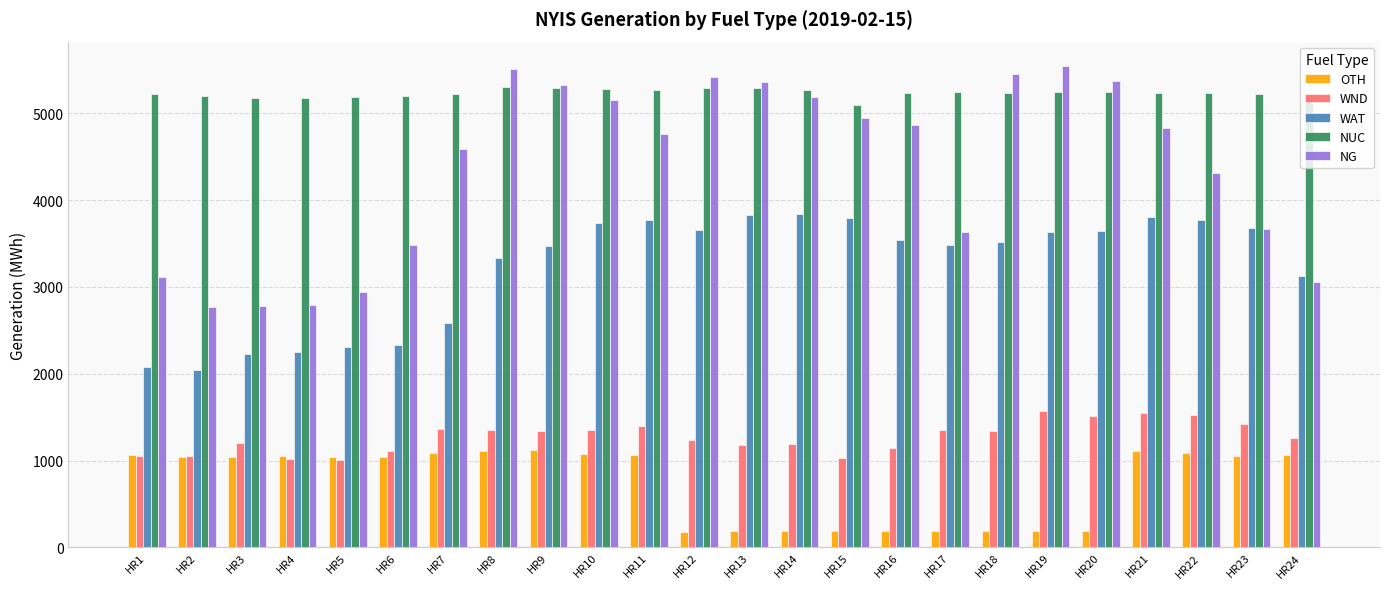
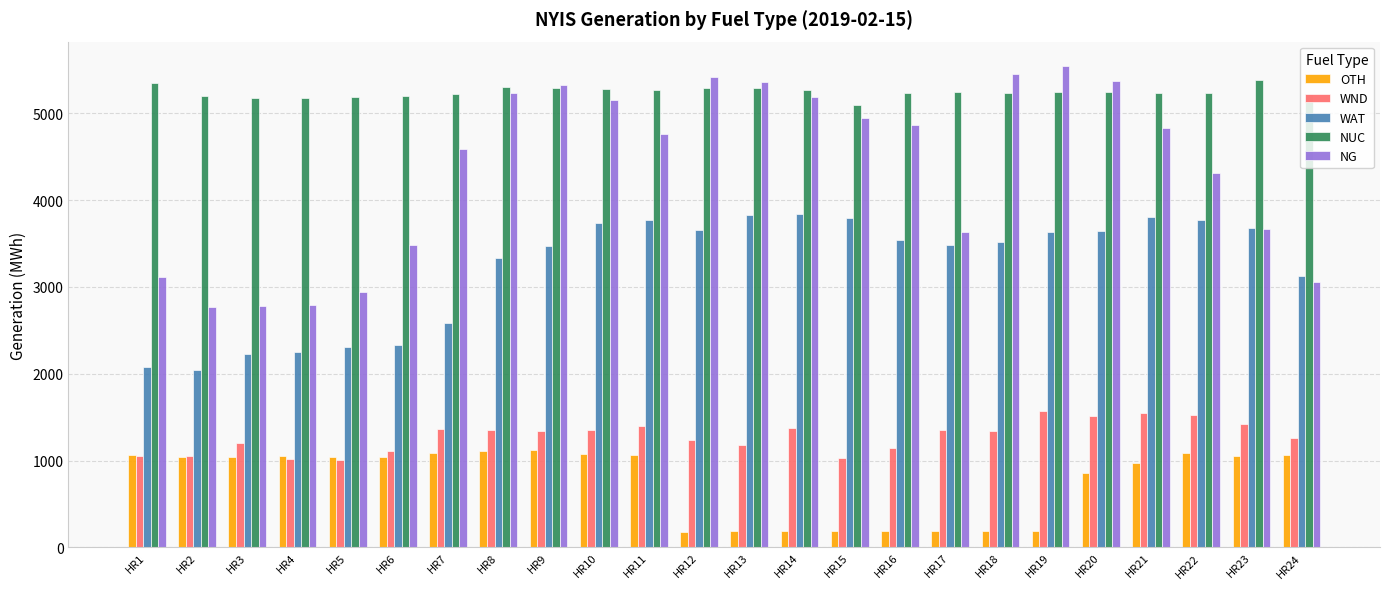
  {
    "OTH": {
      "HR1": 1100,
      "HR2": 1000,
      "HR3": 1000,
      "HR4": 1100,
      "HR5": 1000,
      "HR6": 1000,
      "HR7": 1100,
      "HR8": 1100,
      "HR9": 1100,
      "HR10": 1100,
      "HR11": 1100,
      "HR12": 200,
      "HR13": 200,
      "HR14": 200,
      "HR15": 200,
      "HR16": 200,
      "HR17": 200,
      "HR18": 200,
      "HR19": 200,
-     "HR20": 200,
-     "HR21": 1100,
+     "HR20": 900,
+     "HR21": 1000,
      "HR22": 1100,
      "HR23": 1100,
      "HR24": 1100
    },
    "WND": {
      "HR1": 1100,
      "HR2": 1100,
      "HR3": 1200,
      "HR4": 1000,
      "HR5": 1000,
      "HR6": 1100,
      "HR7": 1400,
      "HR8": 1400,
      "HR9": 1300,
      "HR10": 1300,
      "HR11": 1400,
      "HR12": 1200,
      "HR13": 1200,
-     "HR14": 1200,
+     "HR14": 1400,
      "HR15": 1000,
      "HR16": 1100,
      "HR17": 1400,
      "HR18": 1300,
      "HR19": 1600,
      "HR20": 1500,
      "HR21": 1600,
      "HR22": 1500,
      "HR23": 1400,
      "HR24": 1300
    },
    "WAT": {
      "HR1": 2100,
      "HR2": 2000,
      "HR3": 2200,
      "HR4": 2300,
      "HR5": 2300,
      "HR6": 2300,
      "HR7": 2600,
      "HR8": 3300,
      "HR9": 3500,
      "HR10": 3700,
      "HR11": 3800,
      "HR12": 3700,
      "HR13": 3800,
      "HR14": 3800,
      "HR15": 3800,
      "HR16": 3500,
      "HR17": 3500,
      "HR18": 3500,
      "HR19": 3600,
      "HR20": 3600,
      "HR21": 3800,
      "HR22": 3800,
      "HR23": 3700,
      "HR24": 3100
    },
    "NUC": {
-     "HR1": 5200,
+     "HR1": 5400,
      "HR2": 5200,
      "HR3": 5200,
      "HR4": 5200,
      "HR5": 5200,
      "HR6": 5200,
      "HR7": 5200,
      "HR8": 5300,
      "HR9": 5300,
      "HR10": 5300,
      "HR11": 5300,
      "HR12": 5300,
      "HR13": 5300,
      "HR14": 5300,
      "HR15": 5100,
      "HR16": 5200,
      "HR17": 5200,
      "HR18": 5200,
      "HR19": 5200,
      "HR20": 5200,
      "HR21": 5200,
      "HR22": 5200,
-     "HR23": 5200
+     "HR23": 5400
    },
    "NG": {
      "HR1": 3100,
      "HR2": 2800,
      "HR3": 2800,
      "HR4": 2800,
      "HR5": 2900,
      "HR6": 3500,
      "HR7": 4600,
-     "HR8": 5500,
+     "HR8": 5200,
      "HR9": 5300,
      "HR10": 5200,
      "HR11": 4800,
      "HR12": 5400,
      "HR13": 5400,
      "HR14": 5200,
      "HR15": 4900,
      "HR16": 4900,
      "HR17": 3600,
      "HR18": 5500,
      "HR19": 5500,
      "HR20": 5400,
      "HR21": 4800,
      "HR22": 4300,
      "HR23": 3700,
      "HR24": 3100
    }
  }
